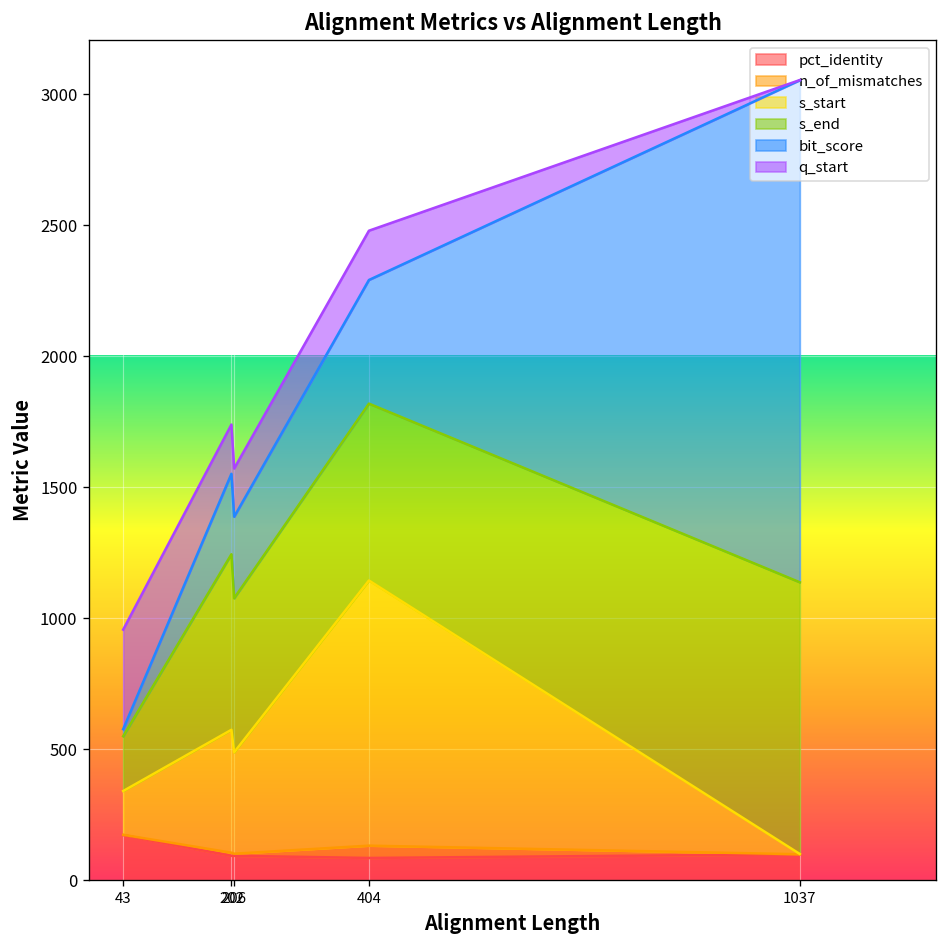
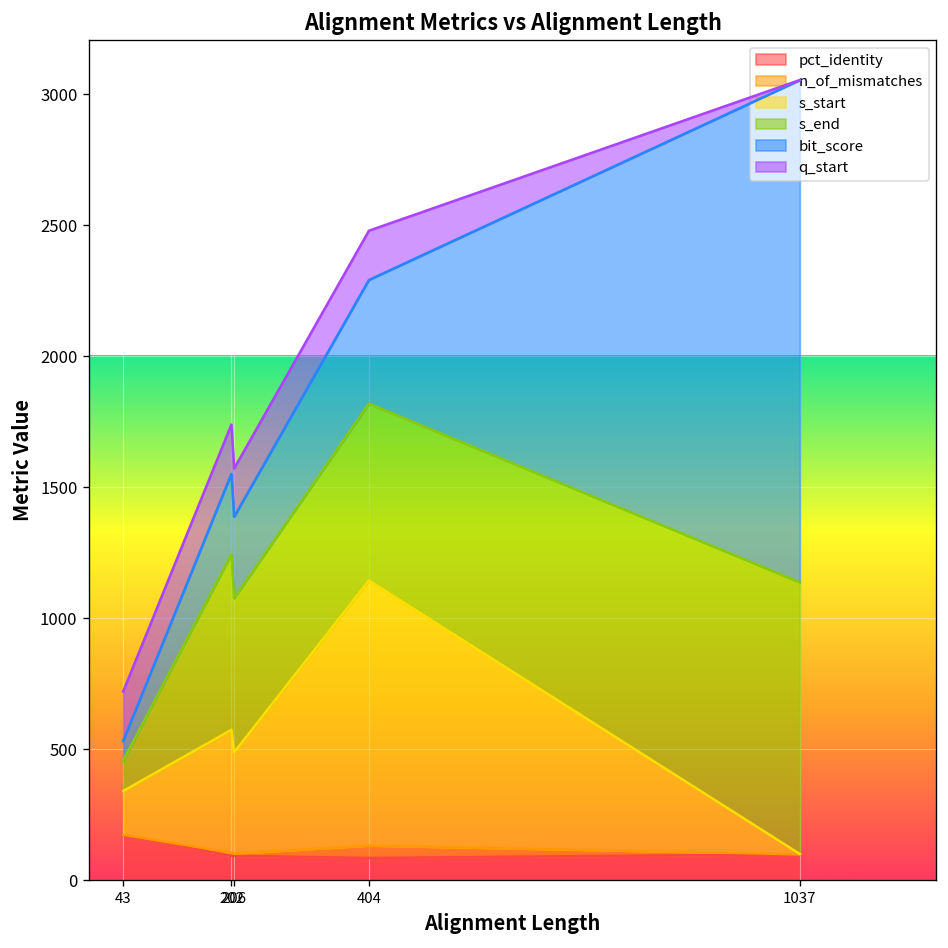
  {
    "pct_identity": {
      "404": 90
    },
    "s_end": {
-     "43": 210,
+     "43": 120,
      "404": 680,
      "1037": 1040
    },
    "bit_score": {
-     "43": 30,
+     "43": 80,
      "404": 470
    },
    "q_start": {
-     "43": 380,
+     "43": 190,
      "404": 190
    }
  }
